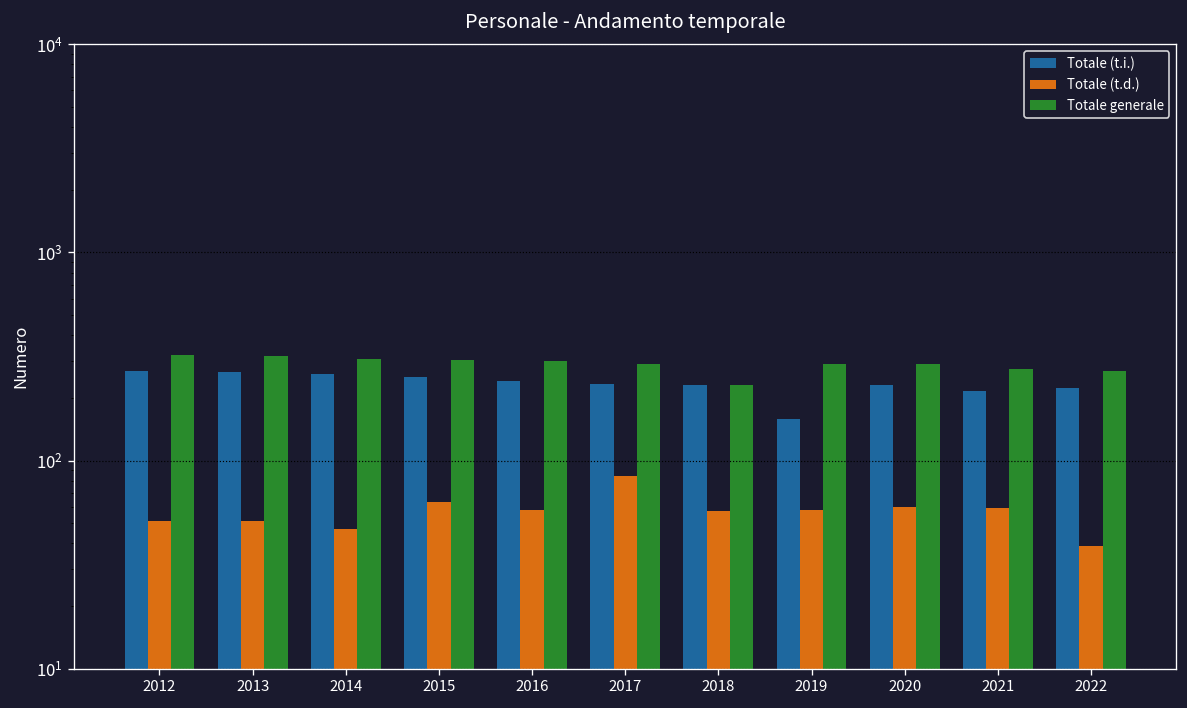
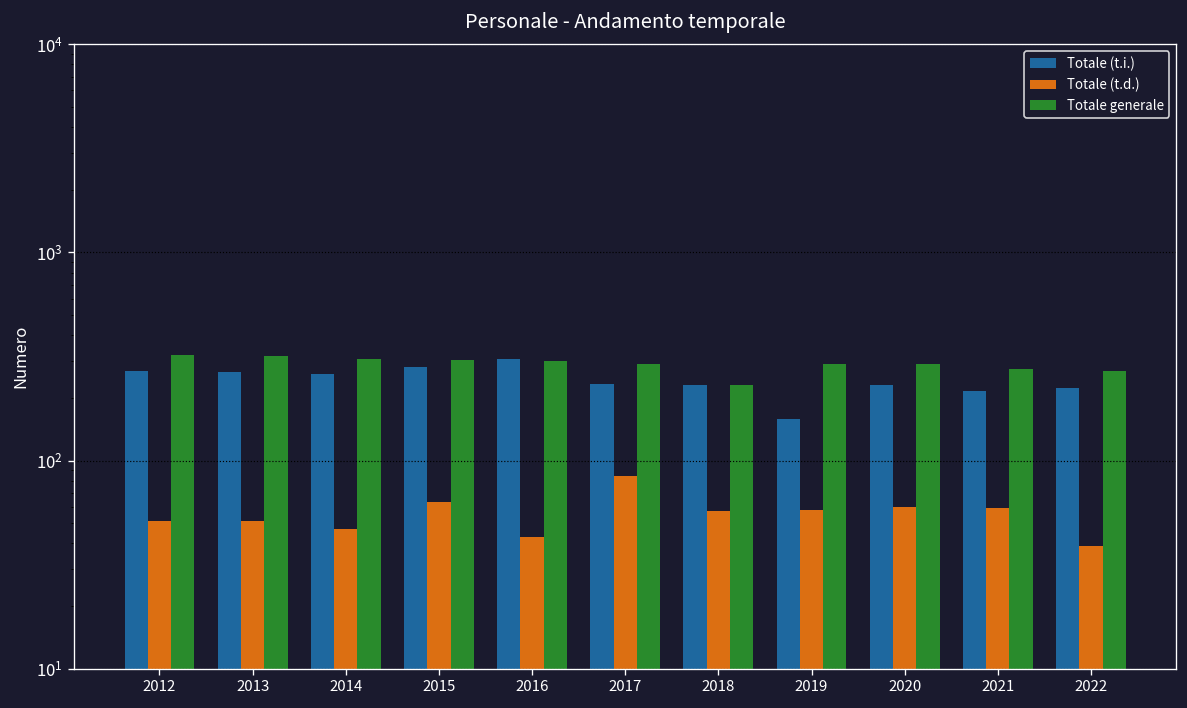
  {
    "Totale (t.i.)": {
      "2012": 270,
      "2013": 270,
      "2014": 260,
-     "2015": 250,
-     "2016": 240,
+     "2015": 280,
+     "2016": 310,
      "2017": 230,
      "2018": 230,
      "2019": 160,
      "2020": 230,
      "2021": 220,
      "2022": 220
    },
    "Totale (t.d.)": {
      "2012": 51,
      "2013": 51,
      "2014": 47,
      "2015": 63,
-     "2016": 58,
+     "2016": 43,
      "2017": 80,
      "2018": 57,
      "2019": 58,
      "2020": 60,
      "2021": 59,
      "2022": 39
    },
    "Totale generale": {
      "2012": 320,
      "2013": 320,
      "2014": 310,
      "2015": 300,
      "2016": 300,
      "2017": 290,
      "2018": 230,
      "2019": 290,
      "2020": 290,
      "2021": 280,
      "2022": 270
    }
  }
